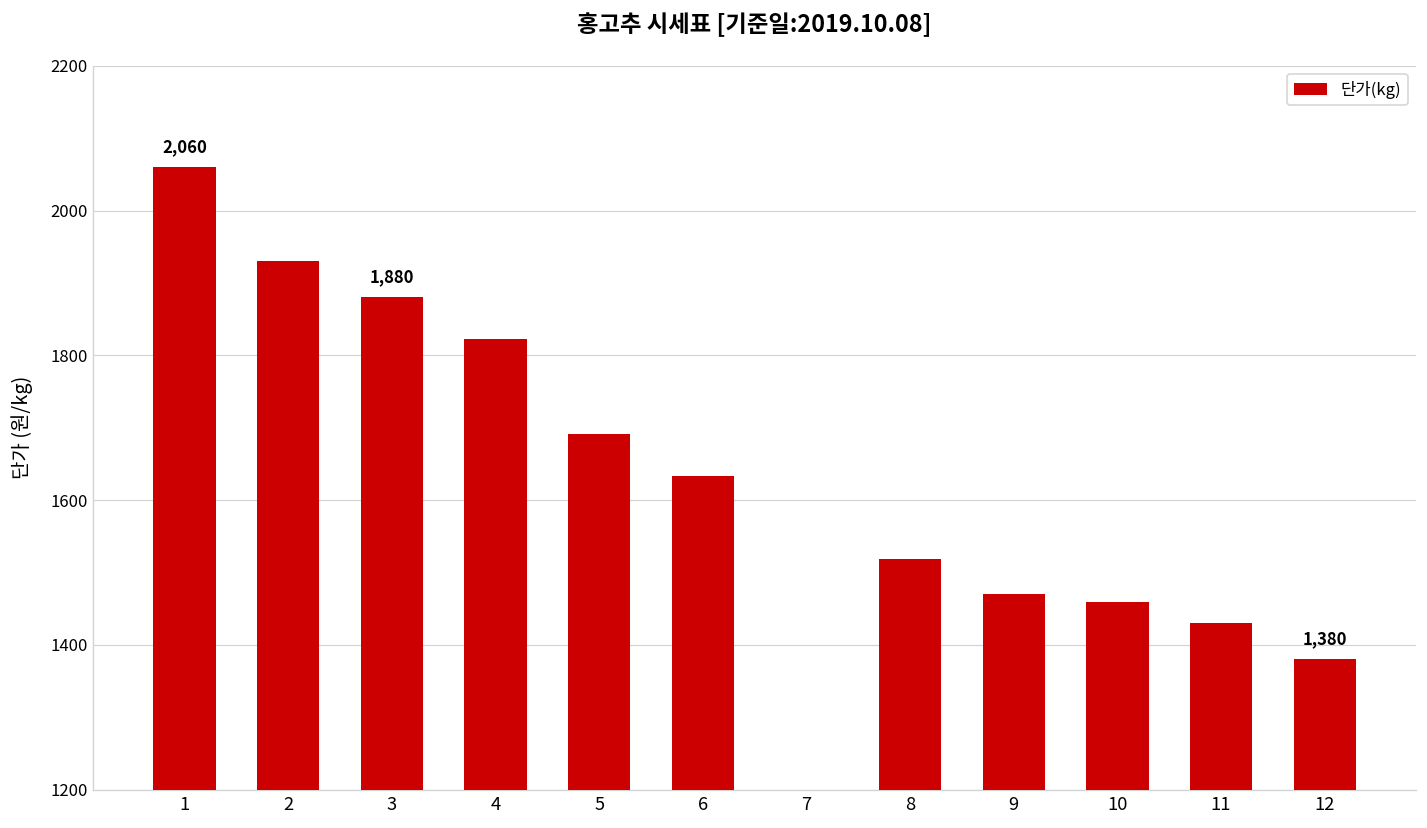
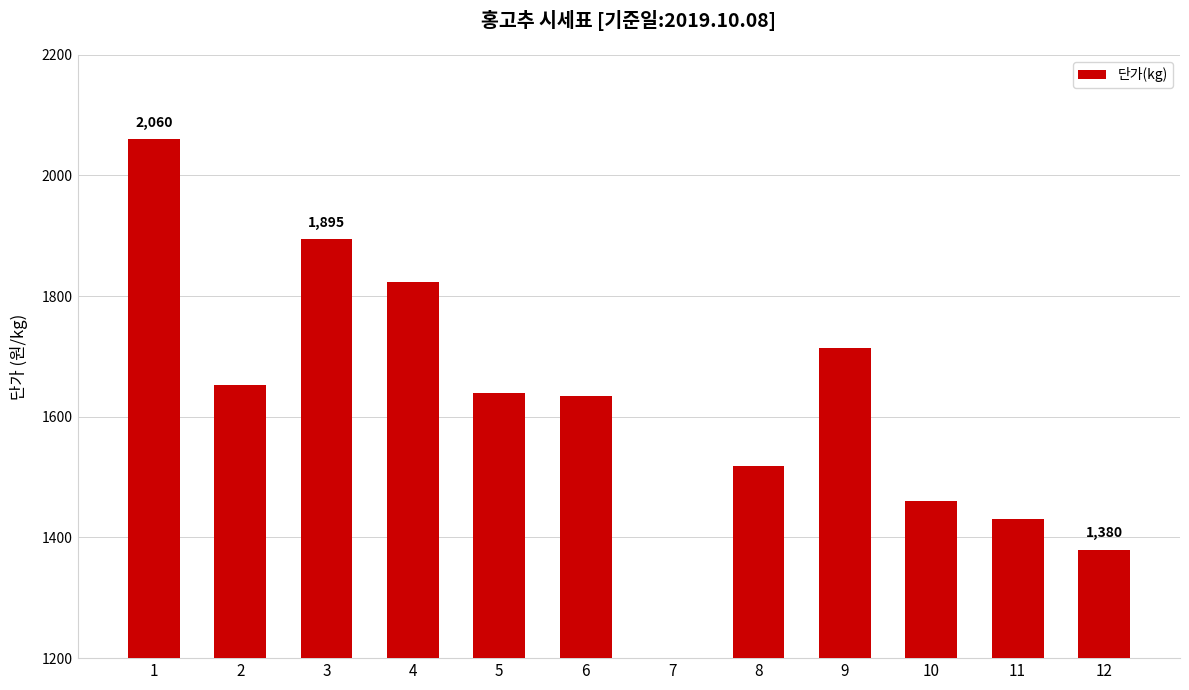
  {
    "1": "2,060",
-   "2": "1930",
-   "3": "1,880",
-   "5": "1690",
-   "9": "1470",
+   "2": "1650",
+   "3": "1,895",
+   "5": "1640",
+   "9": "1710",
    "12": "1,380"
  }
